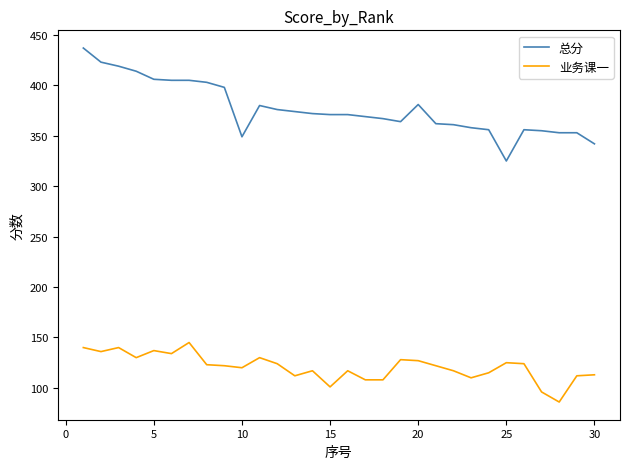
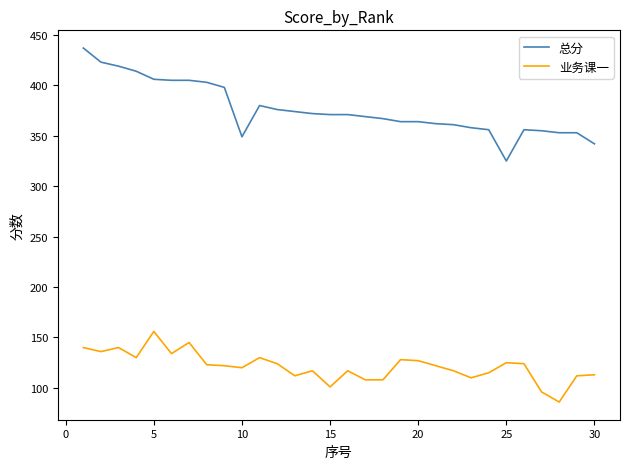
  {
    "总分": {
      "5": 406,
      "10": 349,
      "15": 371,
-     "20": 381,
+     "20": 364,
      "25": 325,
      "30": 342
    },
    "业务课一": {
-     "5": 137,
+     "5": 156,
      "10": 120,
      "15": 101,
      "20": 127,
      "25": 125,
      "30": 113
    }
  }
